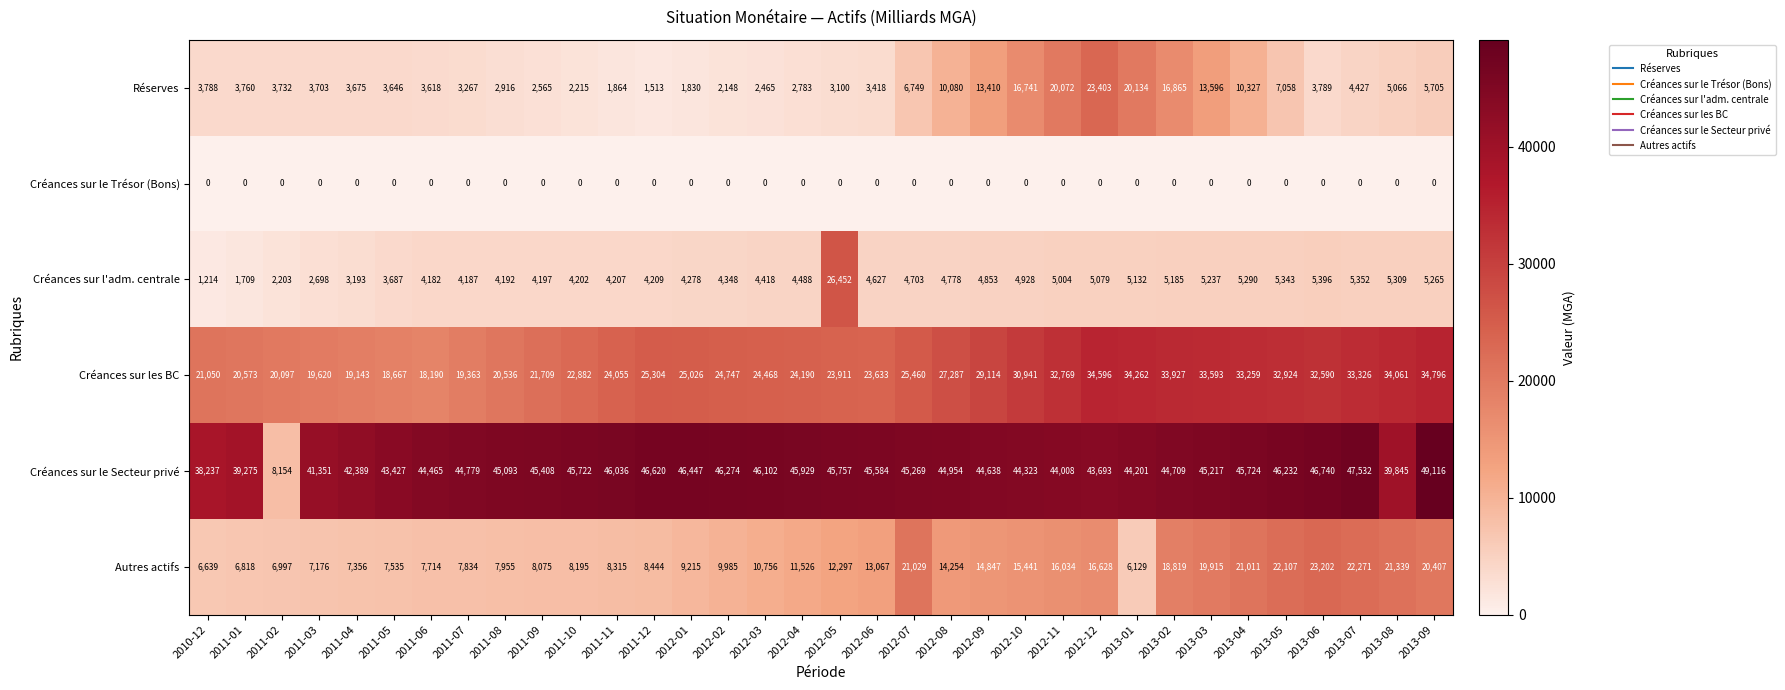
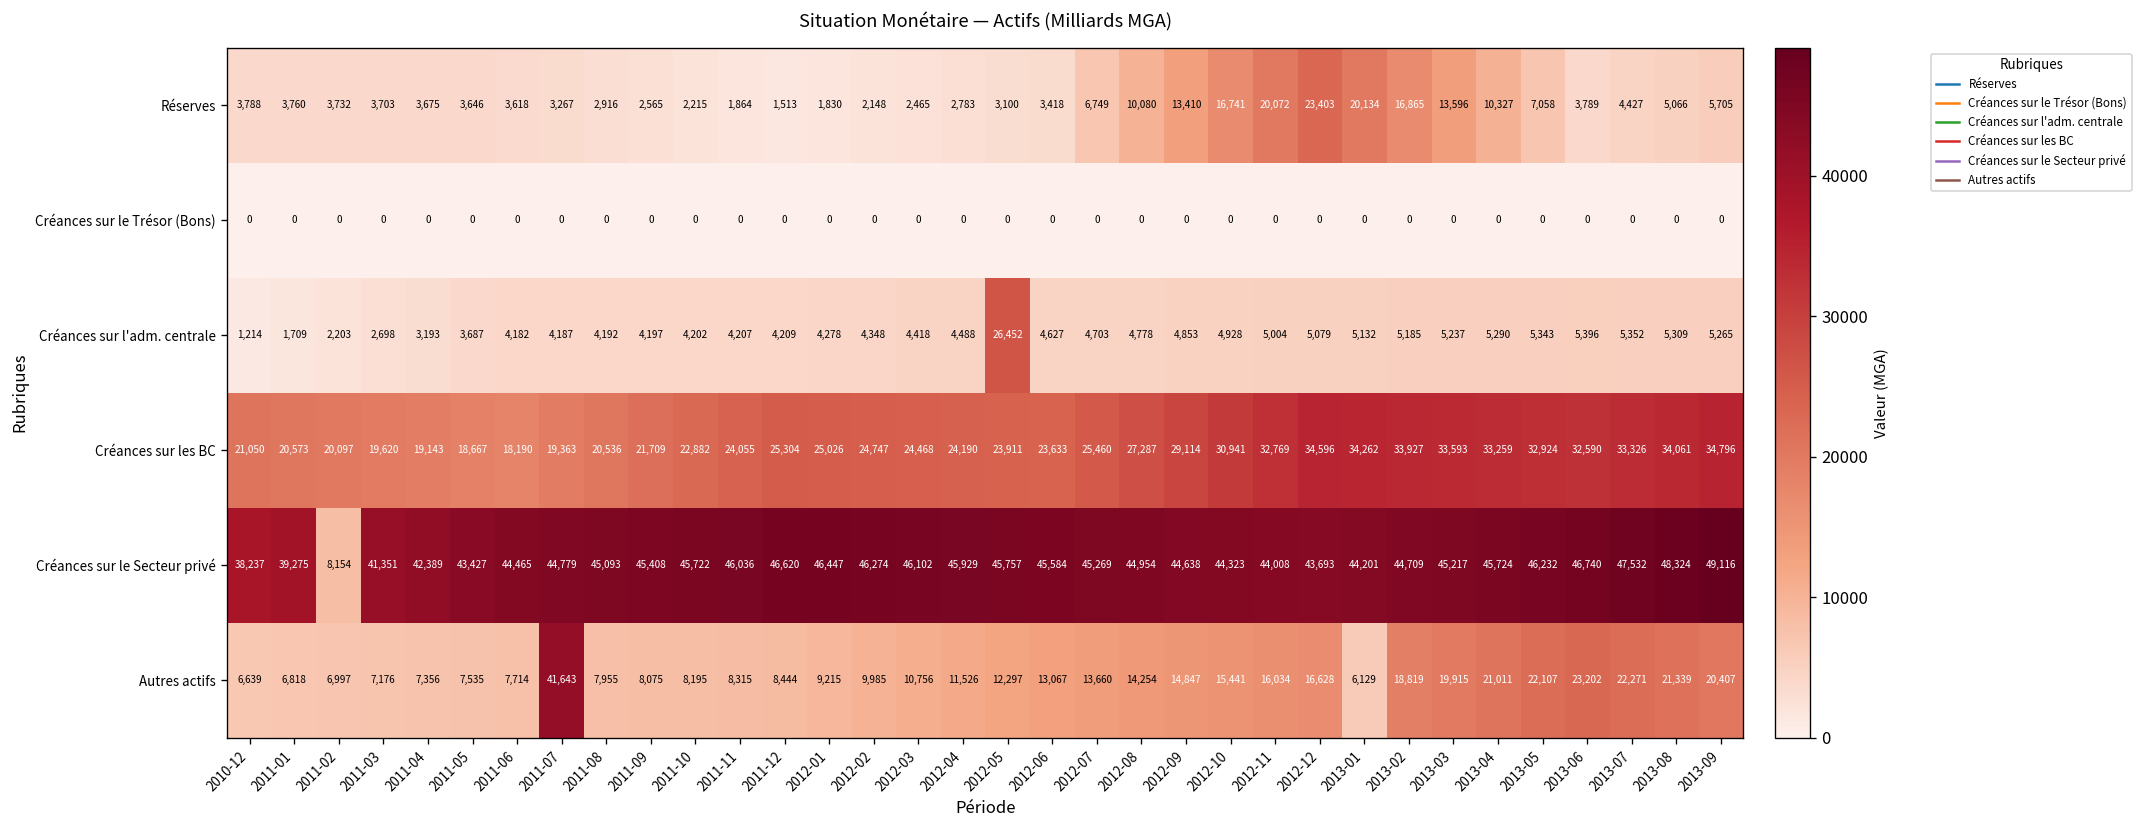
  {
    "Créances sur le Secteur privé": {
      "2010-12": "38,237",
      "2011-01": "39,275",
      "2011-02": "8,154",
      "2011-03": "41,351",
      "2011-04": "42,389",
      "2011-05": "43,427",
      "2011-06": "44,465",
      "2011-07": "44,779",
      "2011-08": "45,093",
      "2011-09": "45,408",
      "2011-10": "45,722",
      "2011-11": "46,036",
      "2011-12": "46,620",
      "2012-01": "46,447",
      "2012-02": "46,274",
      "2012-03": "46,102",
      "2012-04": "45,929",
      "2012-05": "45,757",
      "2012-06": "45,584",
      "2012-07": "45,269",
      "2012-08": "44,954",
      "2012-09": "44,638",
      "2012-10": "44,323",
      "2012-11": "44,008",
      "2012-12": "43,693",
      "2013-01": "44,201",
      "2013-02": "44,709",
      "2013-03": "45,217",
      "2013-04": "45,724",
      "2013-05": "46,232",
      "2013-06": "46,740",
      "2013-07": "47,532",
-     "2013-08": "39,845",
+     "2013-08": "48,324",
      "2013-09": "49,116"
    },
    "Autres actifs": {
      "2010-12": "6,639",
      "2011-01": "6,818",
      "2011-02": "6,997",
      "2011-03": "7,176",
      "2011-04": "7,356",
      "2011-05": "7,535",
      "2011-06": "7,714",
-     "2011-07": "7,834",
+     "2011-07": "41,643",
      "2011-08": "7,955",
      "2011-09": "8,075",
      "2011-10": "8,195",
      "2011-11": "8,315",
      "2011-12": "8,444",
      "2012-01": "9,215",
      "2012-02": "9,985",
      "2012-03": "10,756",
      "2012-04": "11,526",
      "2012-05": "12,297",
      "2012-06": "13,067",
-     "2012-07": "21,029",
+     "2012-07": "13,660",
      "2012-08": "14,254",
      "2012-09": "14,847",
      "2012-10": "15,441",
      "2012-11": "16,034",
      "2012-12": "16,628",
      "2013-01": "6,129",
      "2013-02": "18,819",
      "2013-03": "19,915",
      "2013-04": "21,011",
      "2013-05": "22,107",
      "2013-06": "23,202",
      "2013-07": "22,271",
      "2013-08": "21,339",
      "2013-09": "20,407"
    }
  }
